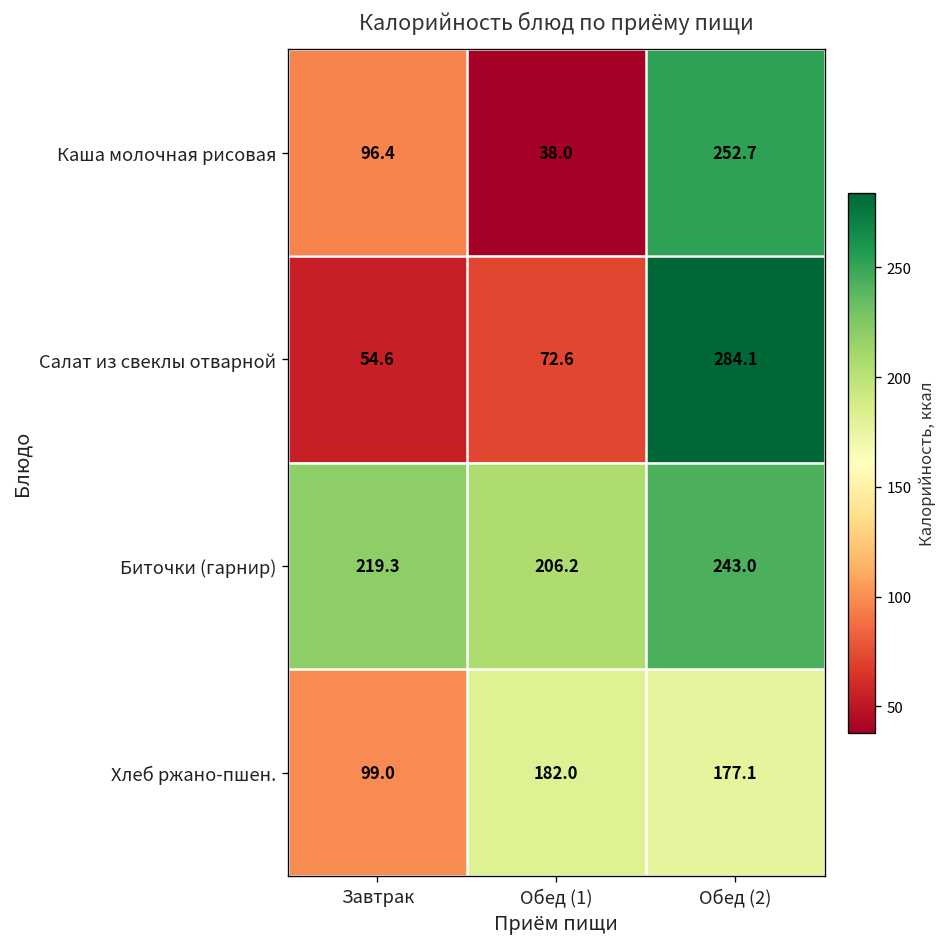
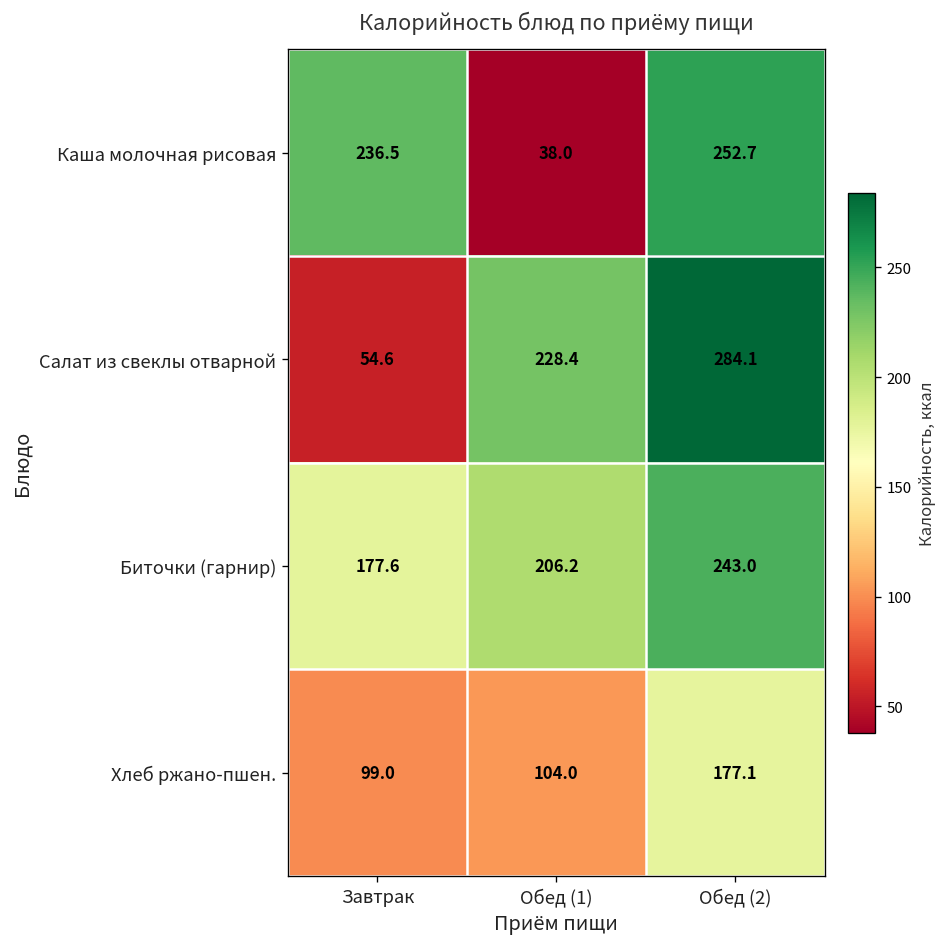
  {
    "Каша молочная рисовая": {
-     "Завтрак": 96.4,
+     "Завтрак": 236.5,
      "Обед (1)": 38.0,
      "Обед (2)": 252.7
    },
    "Салат из свеклы отварной": {
      "Завтрак": 54.6,
-     "Обед (1)": 72.6,
+     "Обед (1)": 228.4,
      "Обед (2)": 284.1
    },
    "Биточки (гарнир)": {
-     "Завтрак": 219.3,
+     "Завтрак": 177.6,
      "Обед (1)": 206.2,
      "Обед (2)": 243.0
    },
    "Хлеб ржано-пшен.": {
      "Завтрак": 99.0,
-     "Обед (1)": 182.0,
+     "Обед (1)": 104.0,
      "Обед (2)": 177.1
    }
  }
